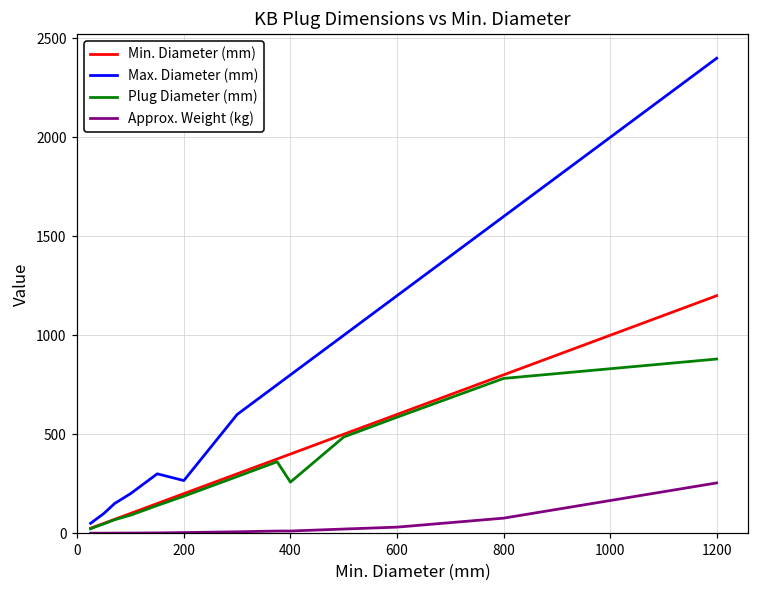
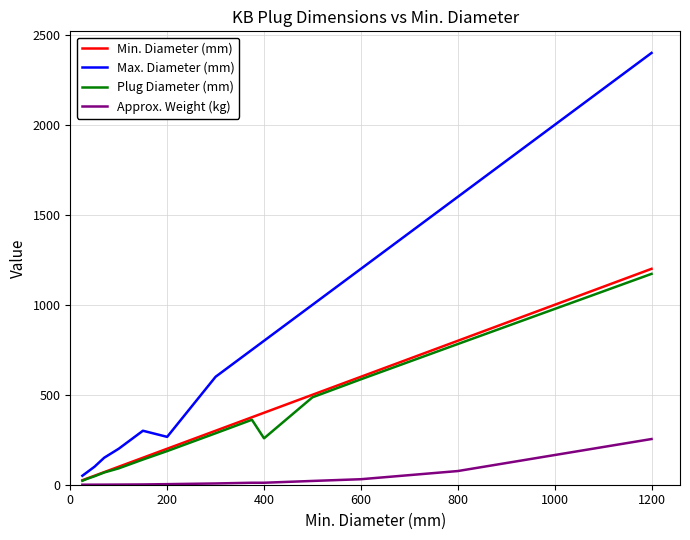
  {
    "Min. Diameter (mm)": {
      "400": 400,
      "800": 800,
      "1200": 1200
    },
    "Max. Diameter (mm)": {
      "200": 270,
      "400": 800,
      "600": 1200,
      "800": 1600,
      "1200": 2400
    },
    "Plug Diameter (mm)": {
      "400": 260,
      "800": 780,
-     "1200": 880
+     "1200": 1170
    },
    "Approx. Weight (kg)": {
      "200": 0,
      "400": 10,
      "600": 30,
      "800": 80,
      "1200": 250
    }
  }
